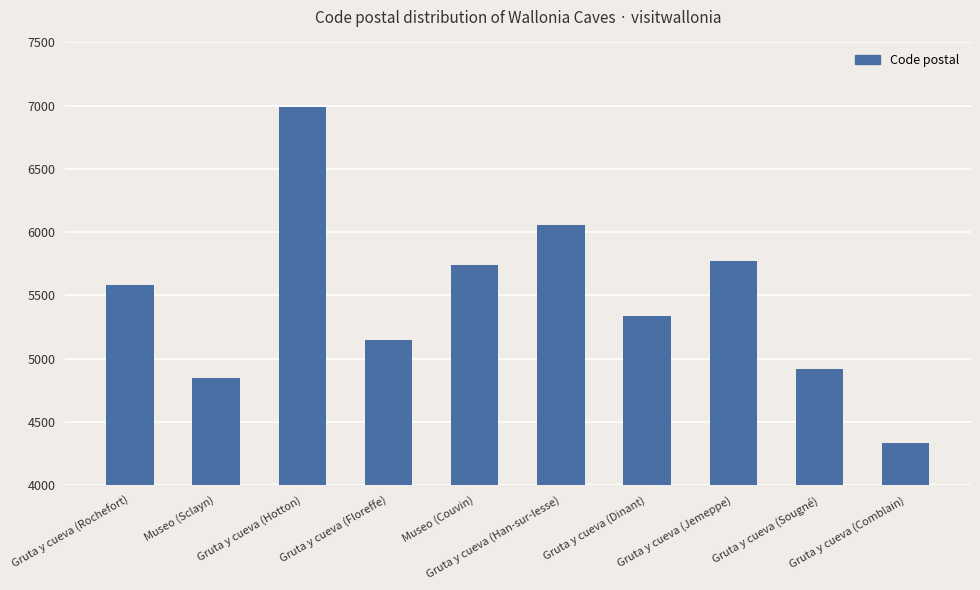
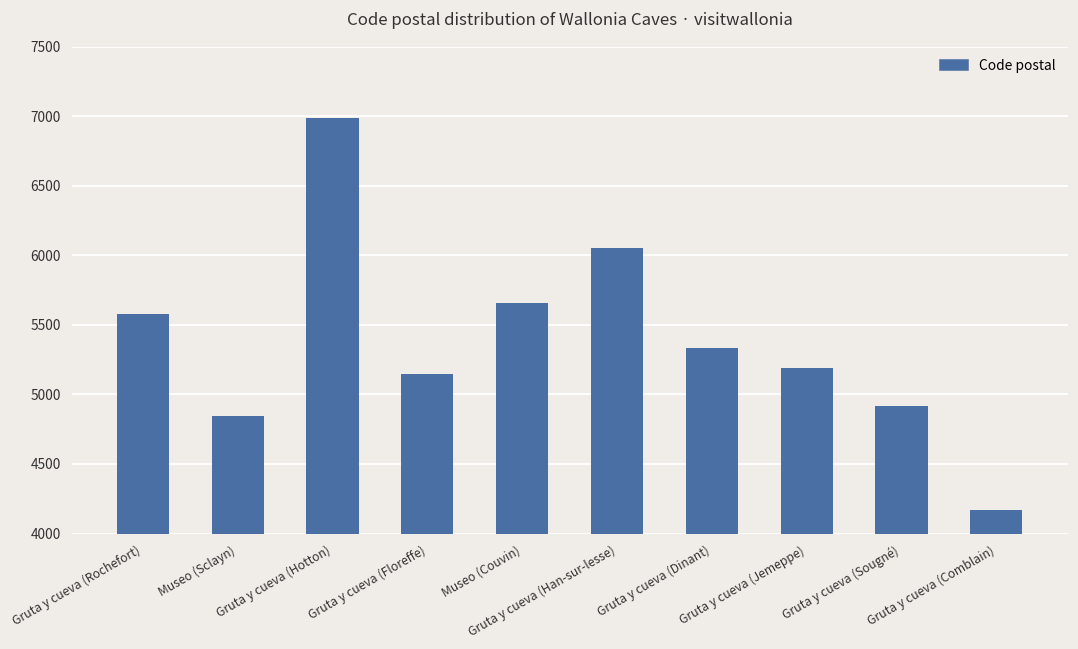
  {
    "Gruta y cueva (Rochefort)": 5580,
    "Museo (Sclayn)": 4850,
    "Gruta y cueva (Hotton)": 6990,
    "Gruta y cueva (Floreffe)": 5150,
-   "Museo (Couvin)": 5740,
+   "Museo (Couvin)": 5660,
    "Gruta y cueva (Han-sur-lesse)": 6060,
    "Gruta y cueva (Dinant)": 5330,
-   "Gruta y cueva (Jemeppe)": 5770,
+   "Gruta y cueva (Jemeppe)": 5190,
    "Gruta y cueva (Sougné)": 4920,
-   "Gruta y cueva (Comblain)": 4330
+   "Gruta y cueva (Comblain)": 4170
  }
